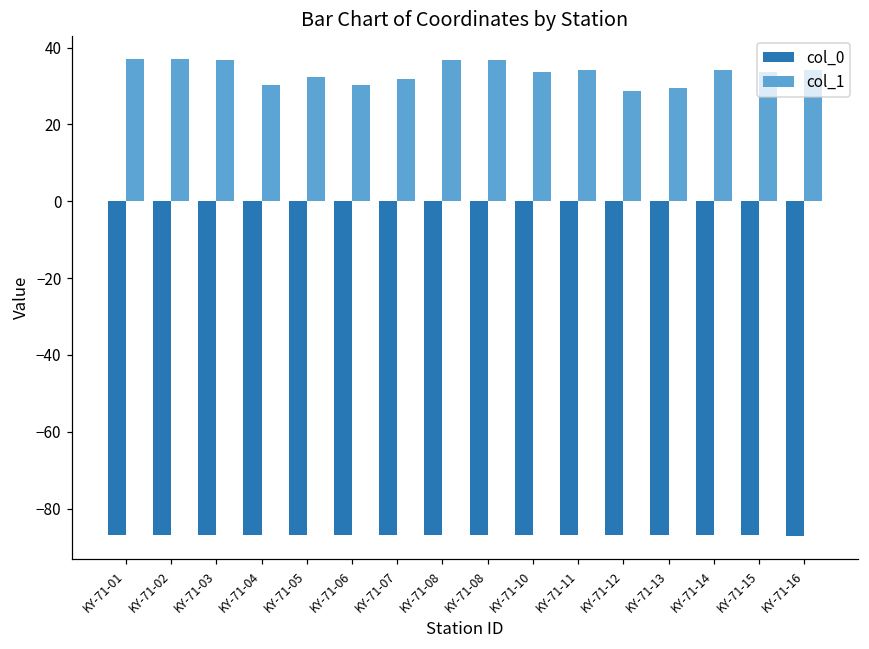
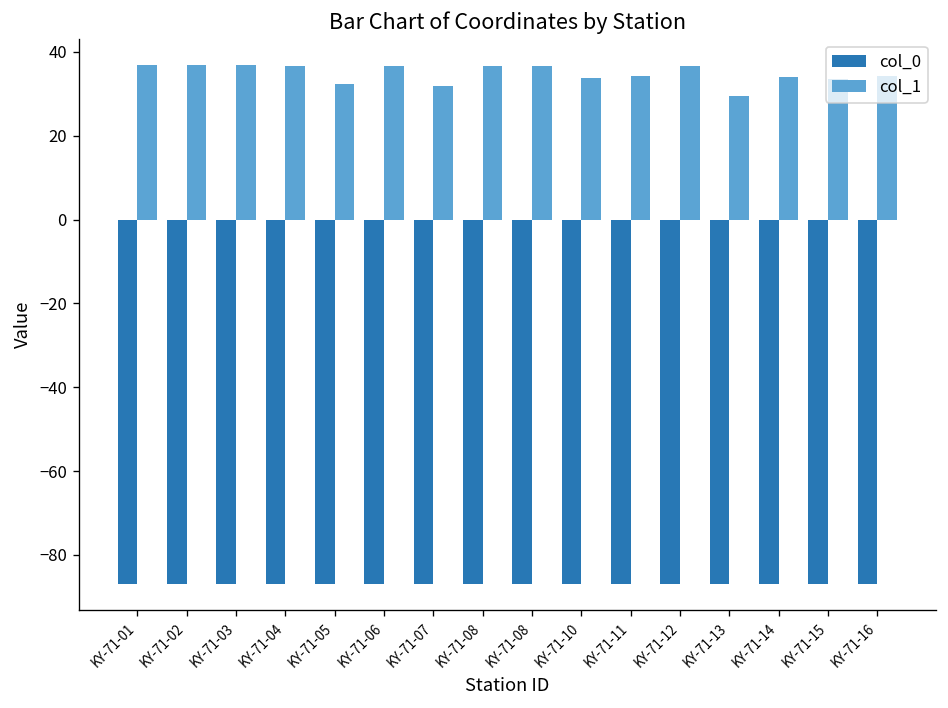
  {
    "col_0": {
      "KY-71-01": -87,
      "KY-71-02": -87,
      "KY-71-03": -87,
      "KY-71-04": -87,
      "KY-71-05": -87,
      "KY-71-06": -87,
      "KY-71-07": -87,
      "KY-71-10": -87,
      "KY-71-11": -87,
      "KY-71-12": -87,
      "KY-71-13": -87,
      "KY-71-14": -87,
      "KY-71-15": -87,
      "KY-71-16": -87
    },
    "col_1": {
      "KY-71-01": 37,
      "KY-71-02": 37,
      "KY-71-03": 37,
-     "KY-71-04": 30,
+     "KY-71-04": 37,
      "KY-71-05": 32,
-     "KY-71-06": 30,
+     "KY-71-06": 37,
      "KY-71-07": 32,
      "KY-71-10": 34,
      "KY-71-11": 34,
-     "KY-71-12": 29,
+     "KY-71-12": 37,
      "KY-71-13": 29,
      "KY-71-14": 34
    }
  }
